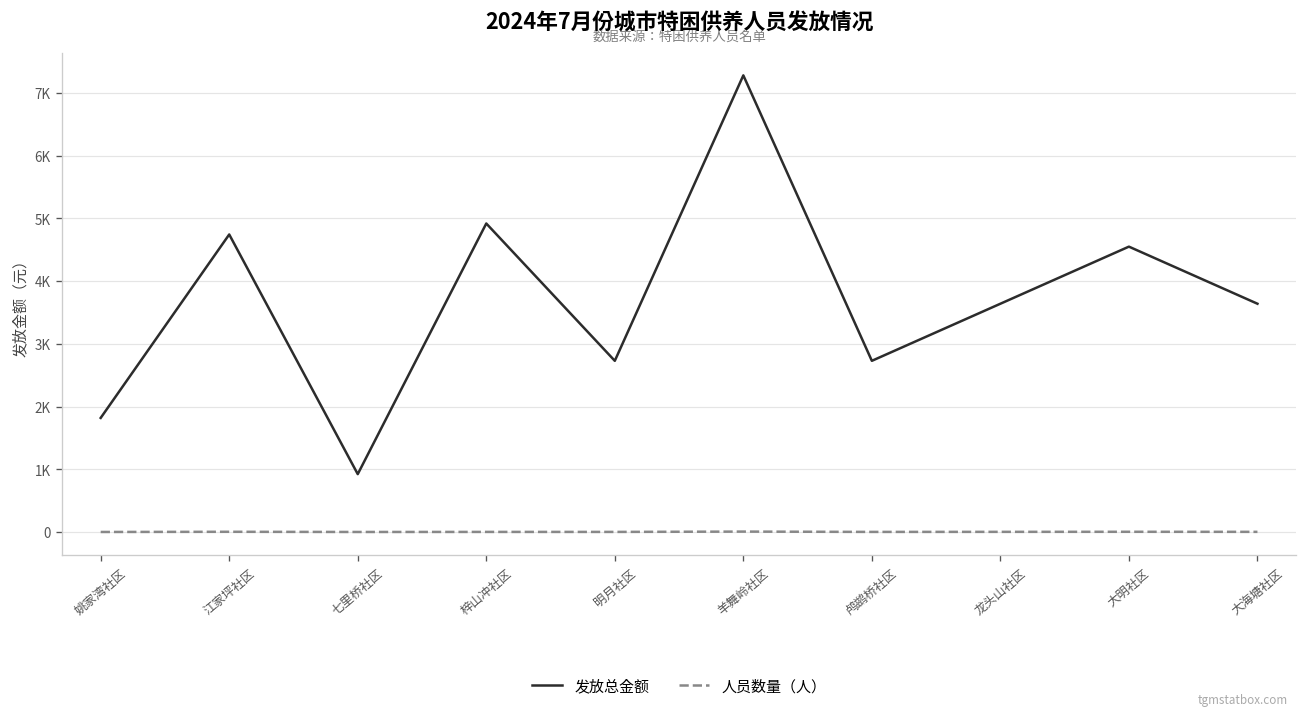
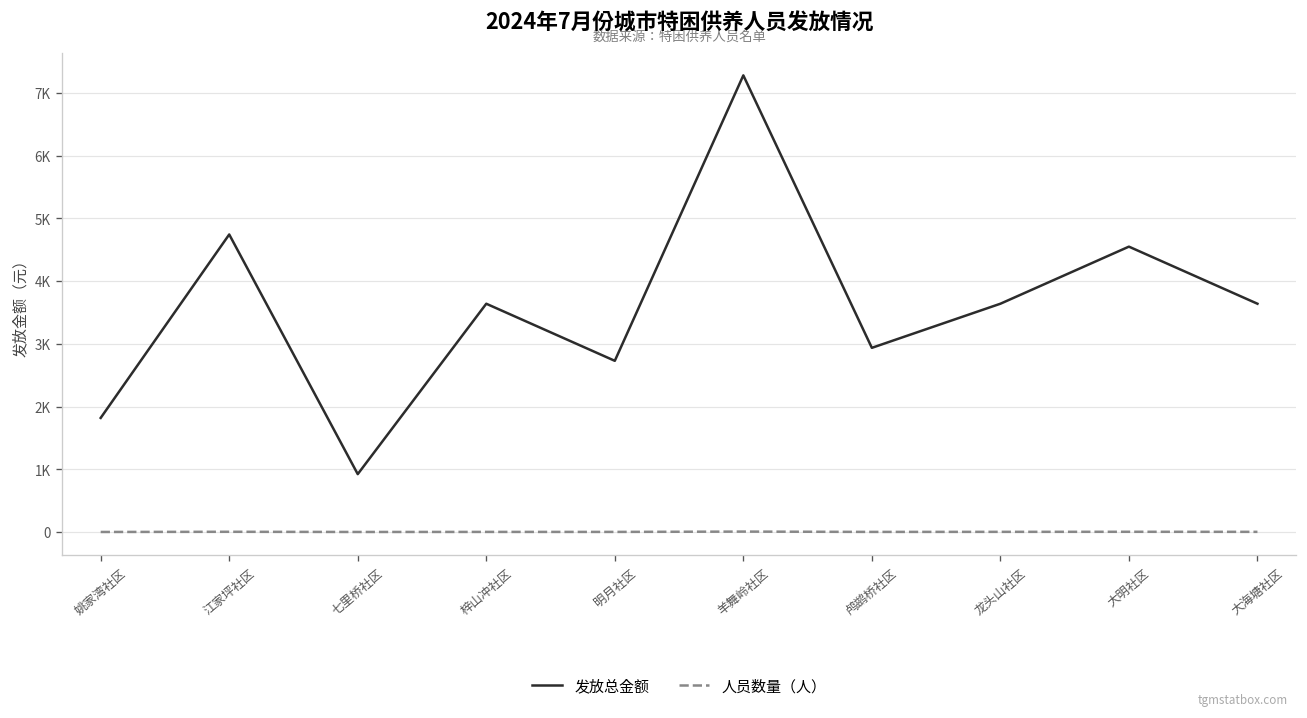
  {
    "发放总金额": {
      "姚家湾社区": 1800,
      "江家坪社区": 4700,
      "七里桥社区": 900,
-     "梓山冲社区": 4900,
+     "梓山冲社区": 3600,
      "明月社区": 2700,
      "羊舞岭社区": 7300,
-     "鸬鹚桥社区": 2700,
+     "鸬鹚桥社区": 2900,
      "龙头山社区": 3600,
      "大明社区": 4600,
      "大海塘社区": 3600
    },
    "人员数量（人）": {
      "姚家湾社区": 0,
      "江家坪社区": 0,
      "七里桥社区": 0,
      "梓山冲社区": 0,
      "明月社区": 0,
      "羊舞岭社区": 0,
      "鸬鹚桥社区": 0,
      "龙头山社区": 0,
      "大明社区": 0,
      "大海塘社区": 0
    }
  }
